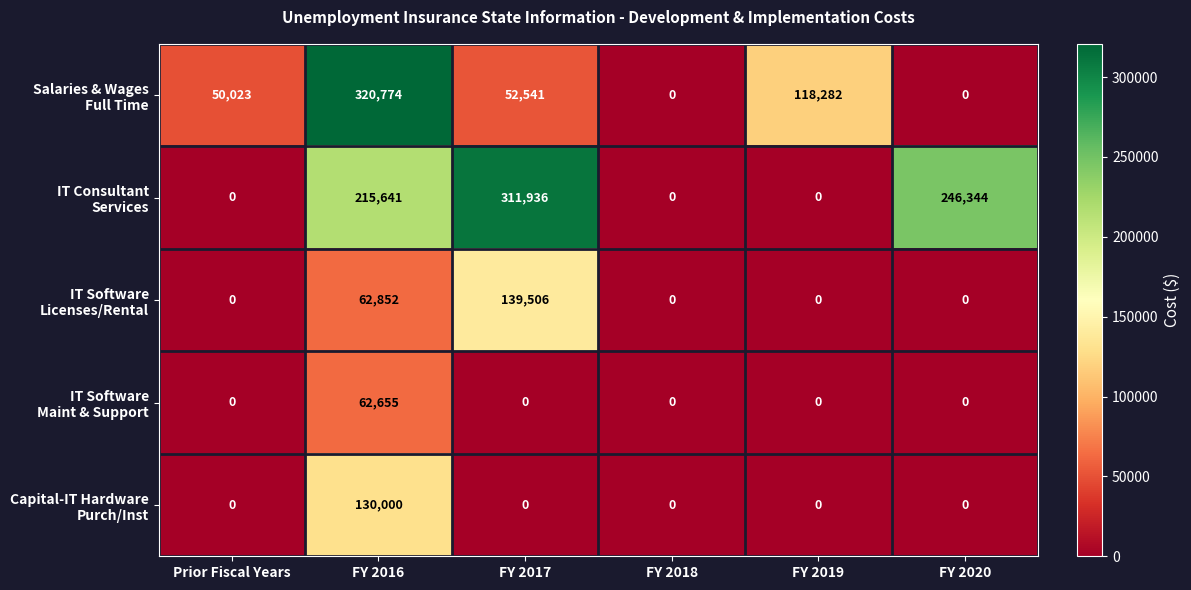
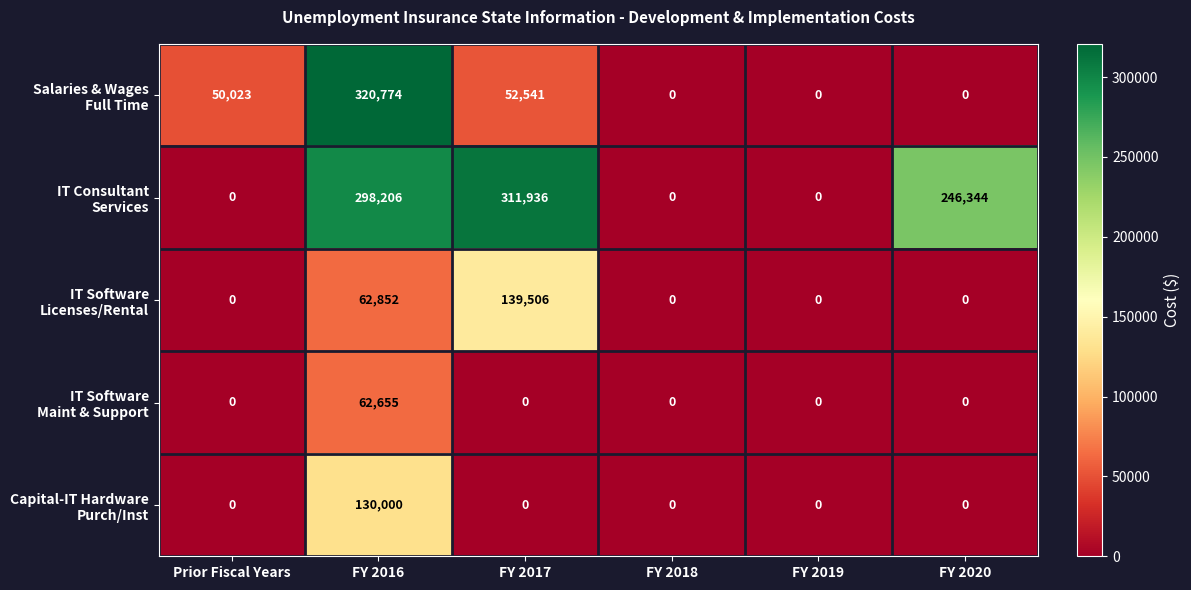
  {
    "Salaries & Wages Full Time": {
      "Prior Fiscal Years": "50,023",
      "FY 2016": "320,774",
      "FY 2017": "52,541",
      "FY 2018": "0",
-     "FY 2019": "118,282",
+     "FY 2019": "0",
      "FY 2020": "0"
    },
    "IT Consultant Services": {
      "Prior Fiscal Years": "0",
-     "FY 2016": "215,641",
+     "FY 2016": "298,206",
      "FY 2017": "311,936",
      "FY 2018": "0",
      "FY 2019": "0",
      "FY 2020": "246,344"
    },
    "IT Software Licenses/Rental": {
      "Prior Fiscal Years": "0",
      "FY 2016": "62,852",
      "FY 2017": "139,506",
      "FY 2018": "0",
      "FY 2019": "0",
      "FY 2020": "0"
    },
    "IT Software Maint & Support": {
      "Prior Fiscal Years": "0",
      "FY 2016": "62,655",
      "FY 2017": "0",
      "FY 2018": "0",
      "FY 2019": "0",
      "FY 2020": "0"
    },
    "Capital-IT Hardware Purch/Inst": {
      "Prior Fiscal Years": "0",
      "FY 2016": "130,000",
      "FY 2017": "0",
      "FY 2018": "0",
      "FY 2019": "0",
      "FY 2020": "0"
    }
  }
